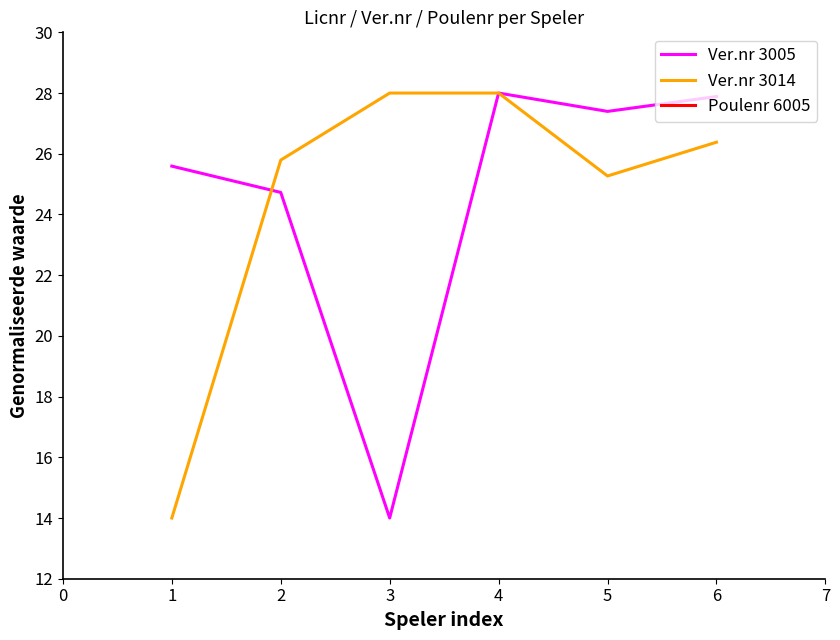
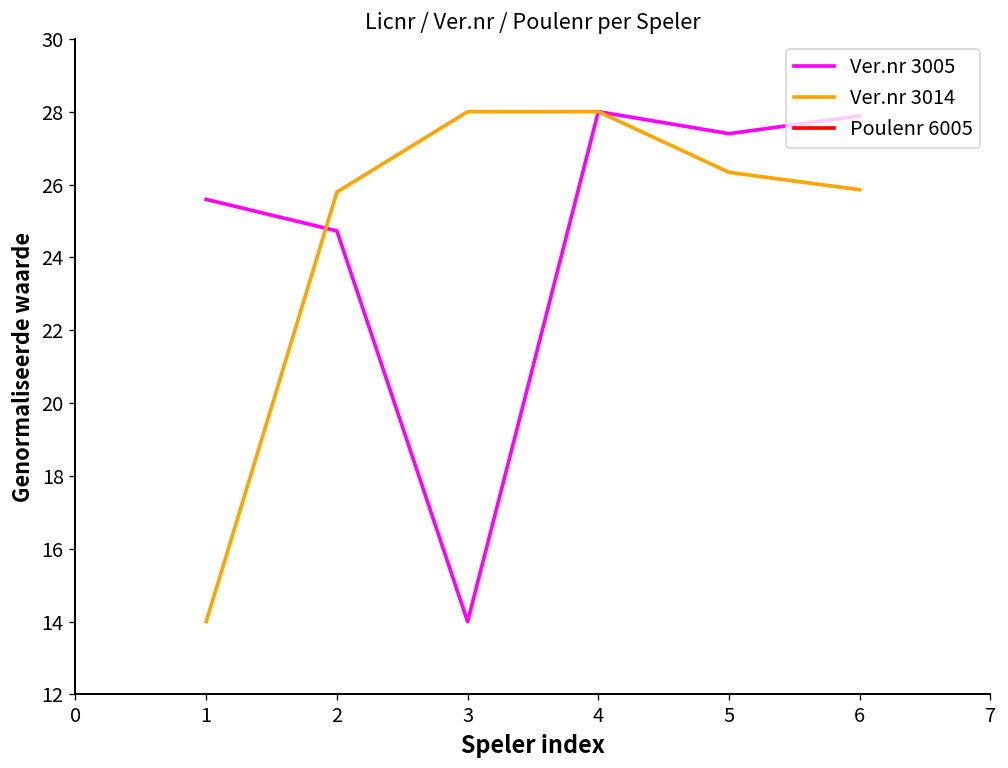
  {
    "Ver.nr 3005": {
      "1": 25.6,
      "2": 24.7,
      "3": 14.0,
      "5": 27.4
    },
    "Ver.nr 3014": {
      "1": 14.0,
      "2": 25.8,
      "3": 28.0,
-     "5": 25.3,
-     "6": 26.4
+     "5": 26.3,
+     "6": 25.9
    }
  }
